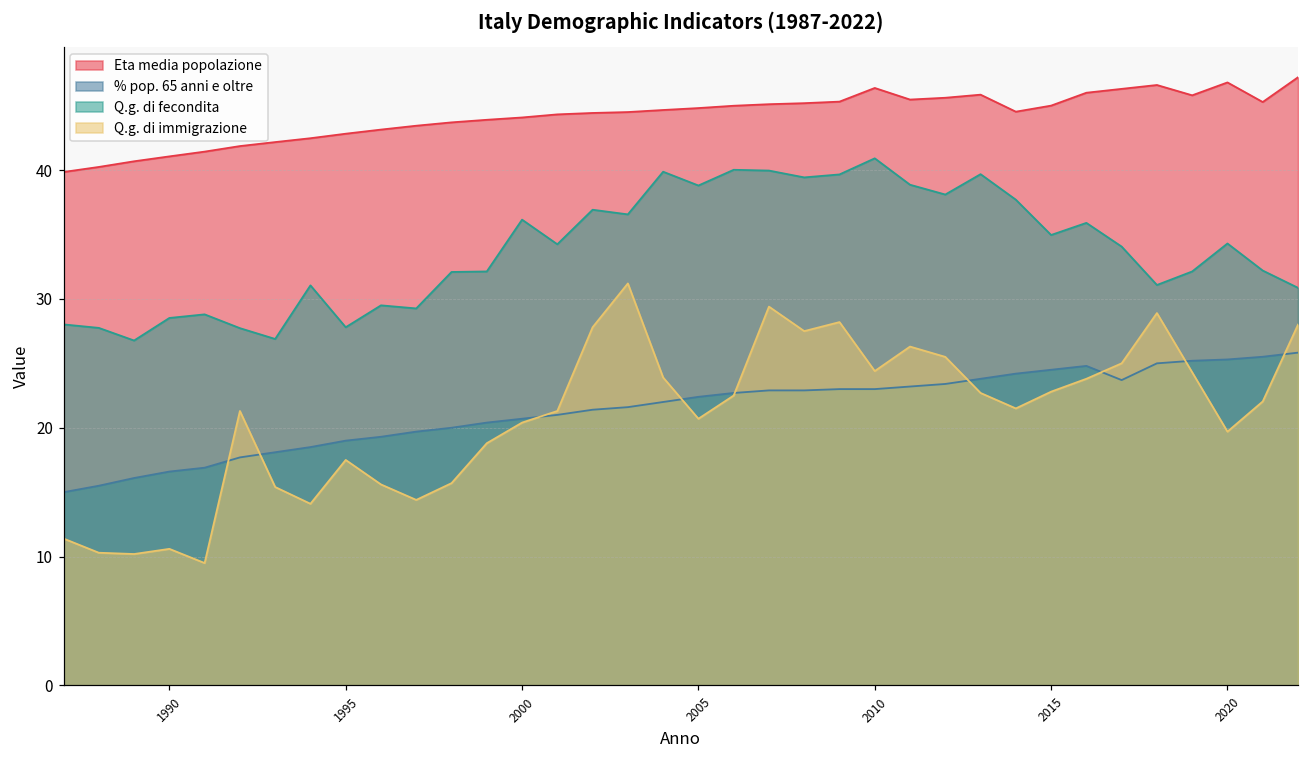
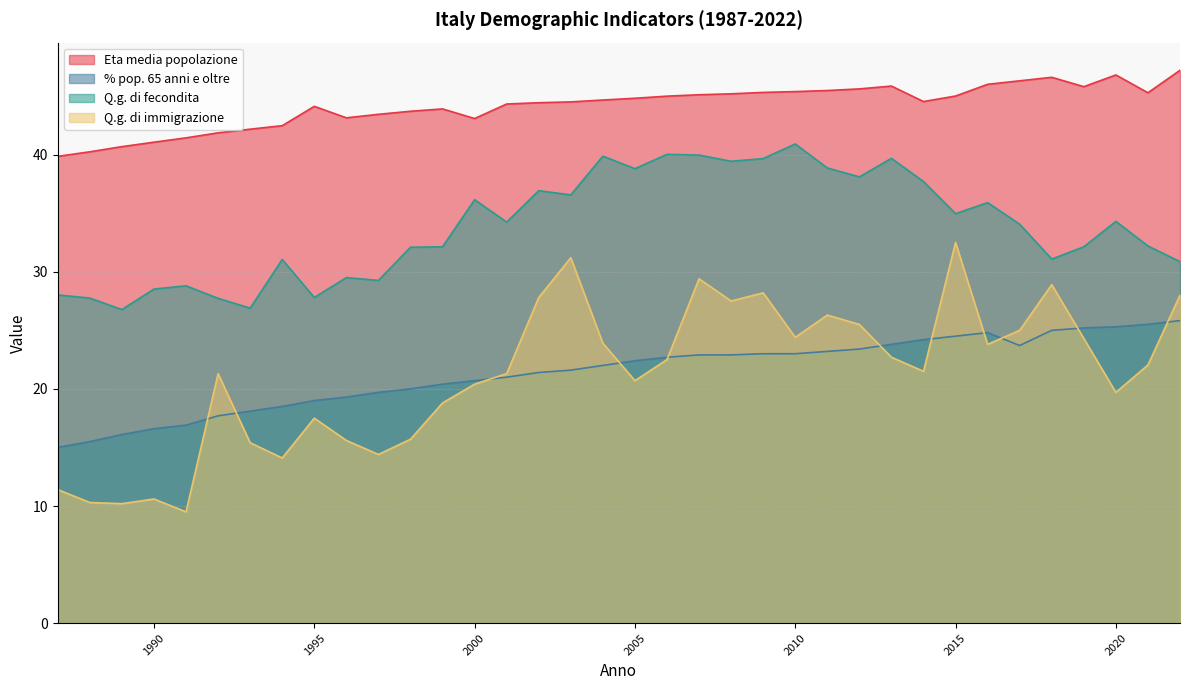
  {
    "Eta media popolazione": {
      "1990": 41.1,
-     "1995": 42.8,
-     "2000": 44.1,
+     "1995": 44.1,
+     "2000": 43.1,
      "2005": 44.8,
-     "2010": 46.4,
+     "2010": 45.4,
      "2015": 45.0,
      "2020": 46.8
    },
    "Q.g. di immigrazione": {
      "1990": 10.6,
      "1995": 17.5,
      "2000": 20.4,
      "2005": 20.7,
      "2010": 24.4,
-     "2015": 22.8,
+     "2015": 32.5,
      "2020": 19.7
    }
  }
